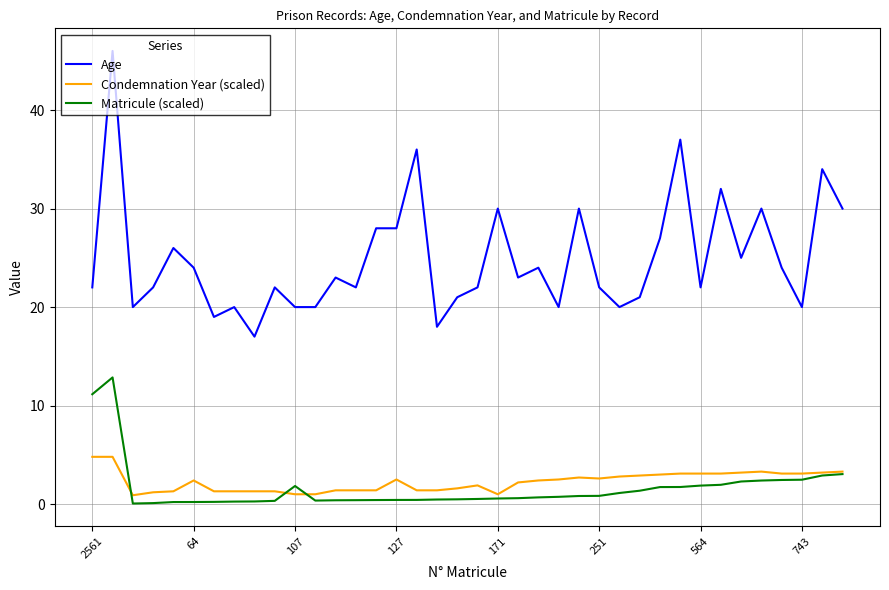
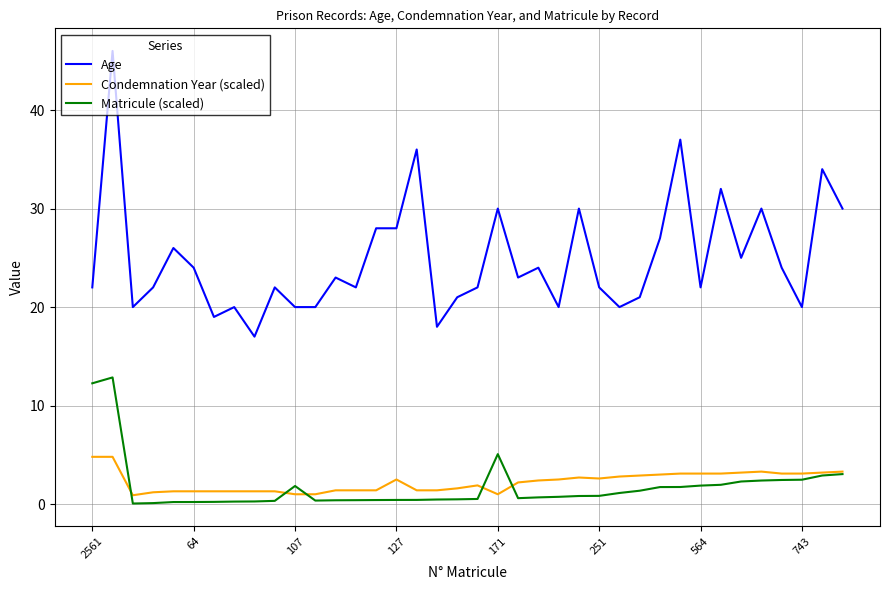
  {
    "Age": {
      "2561": 22,
      "64": 24,
      "107": 20,
      "127": 28,
      "171": 30,
      "251": 22,
      "564": 22,
      "743": 20
    },
    "Condemnation Year (scaled)": {
      "2561": 5,
-     "64": 2,
+     "64": 1,
      "107": 1,
      "127": 3,
      "171": 1,
      "251": 3,
      "564": 3,
      "743": 3
    },
    "Matricule (scaled)": {
-     "2561": 11,
+     "2561": 12,
      "64": 0,
      "107": 2,
      "127": 0,
-     "171": 1,
+     "171": 5,
      "251": 1,
      "564": 2,
      "743": 2
    }
  }
